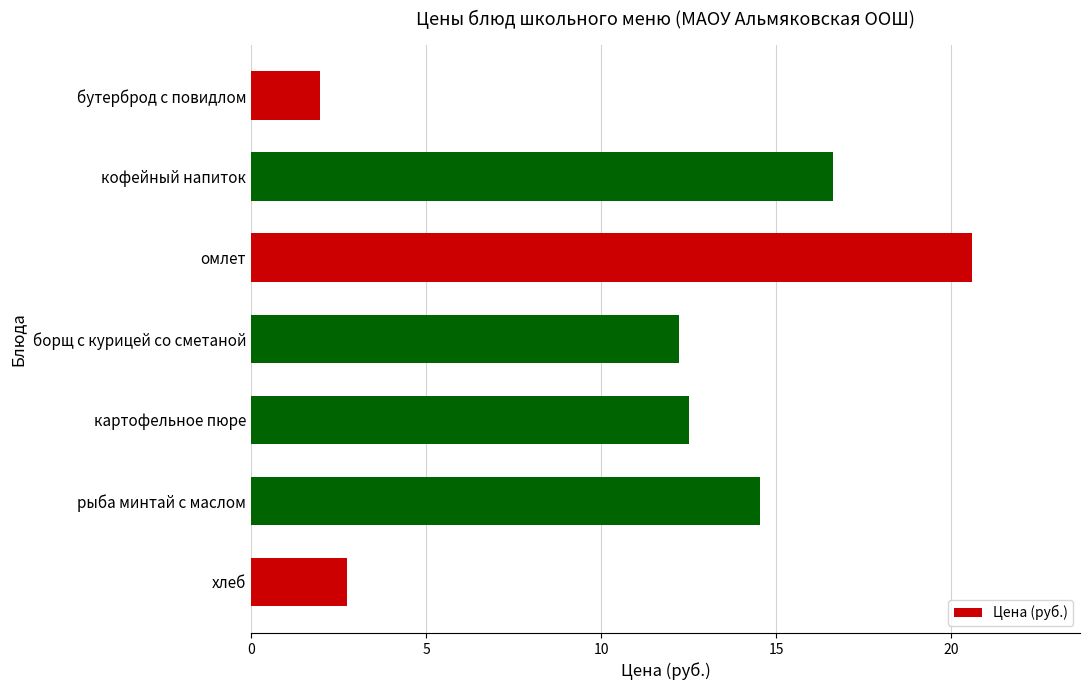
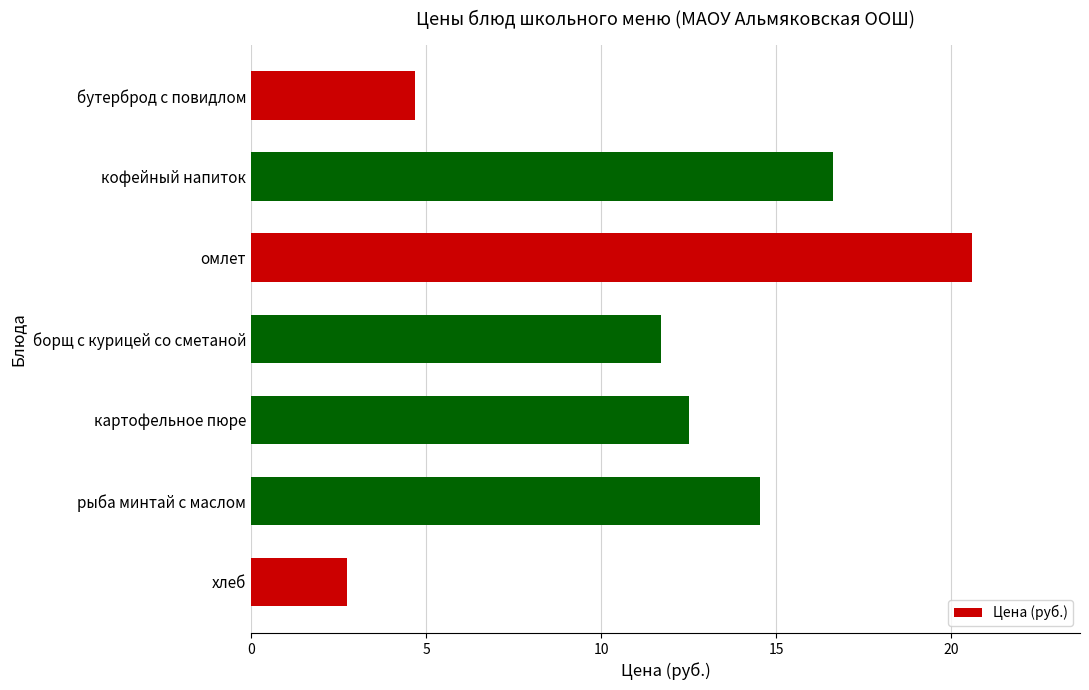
  {
-   "бутерброд с повидлом": 2.0,
+   "бутерброд с повидлом": 4.7,
    "кофейный напиток": 16.6,
    "омлет": 20.6,
-   "борщ с курицей со сметаной": 12.2,
+   "борщ с курицей со сметаной": 11.7,
    "картофельное пюре": 12.5,
    "рыба минтай с маслом": 14.6,
    "хлеб": 2.8
  }
